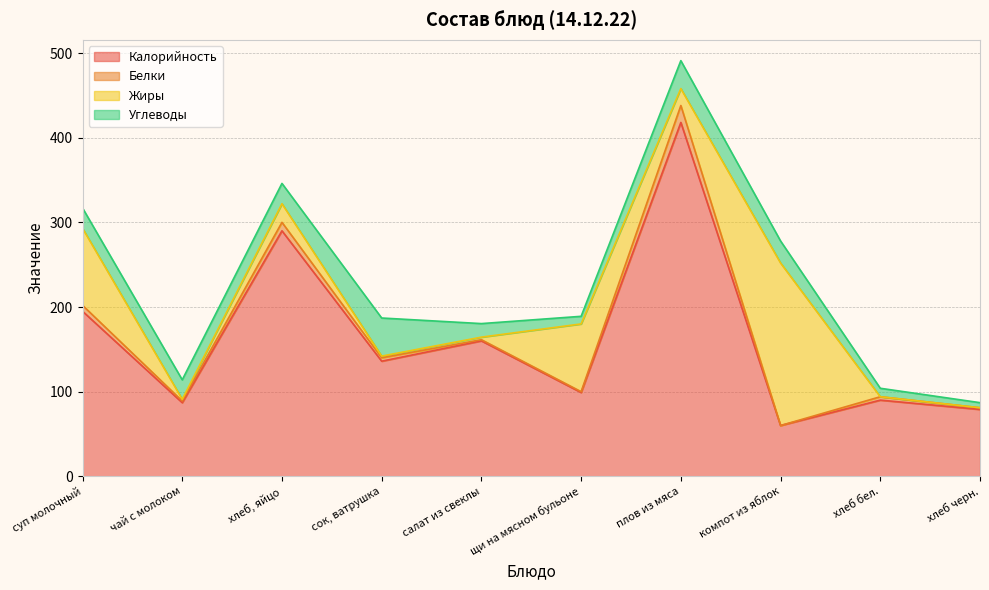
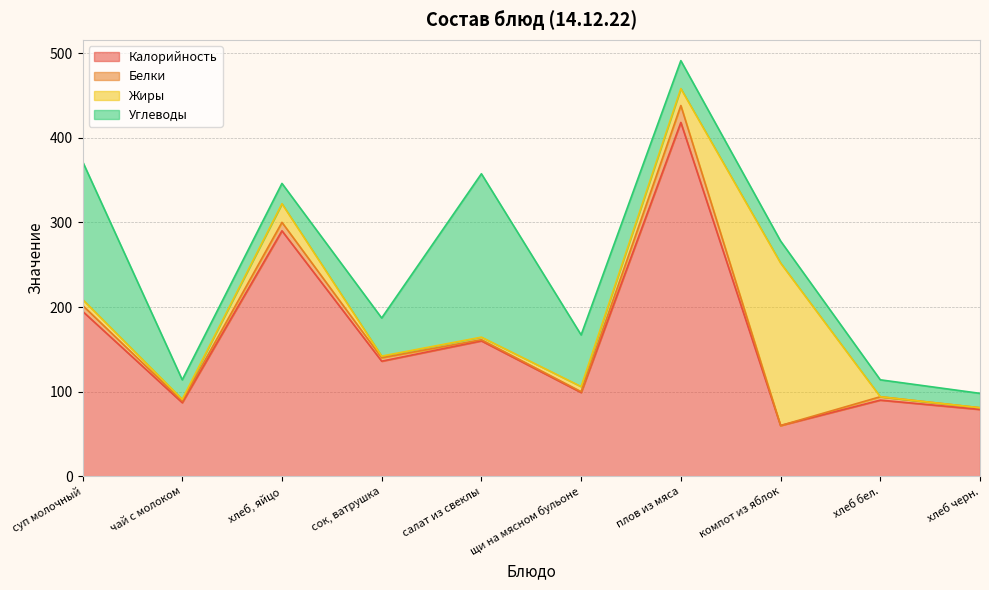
  {
    "Жиры": {
-     "суп молочный": 90,
+     "суп молочный": 10,
      "хлеб, яйцо": 20,
      "салат из свеклы": 0,
-     "щи на мясном бульоне": 80,
+     "щи на мясном бульоне": 10,
      "плов из мяса": 20,
      "компот из яблок": 190
    },
    "Углеводы": {
-     "суп молочный": 20,
+     "суп молочный": 160,
      "чай с молоком": 20,
      "хлеб, яйцо": 20,
      "сок, ватрушка": 50,
-     "салат из свеклы": 20,
-     "щи на мясном бульоне": 10,
+     "салат из свеклы": 190,
+     "щи на мясном бульоне": 60,
      "плов из мяса": 30,
      "компот из яблок": 30,
-     "хлеб бел.": 10,
-     "хлеб черн.": 10
+     "хлеб бел.": 20,
+     "хлеб черн.": 20
    }
  }
